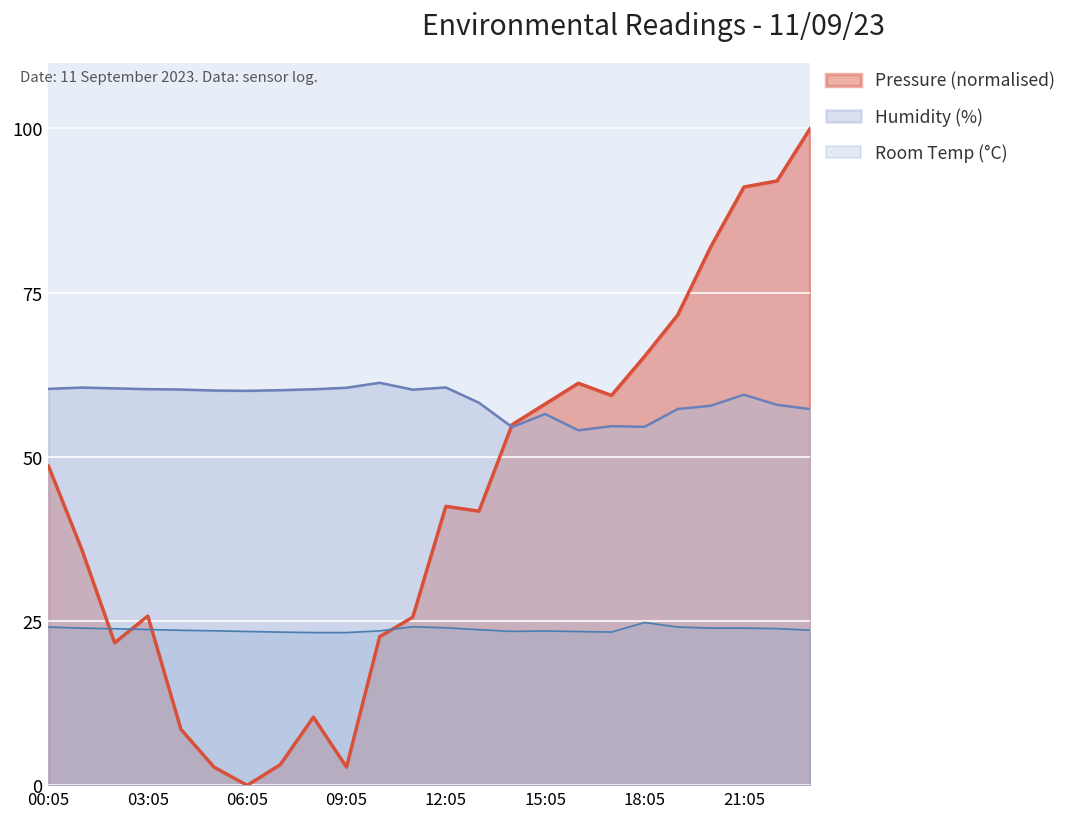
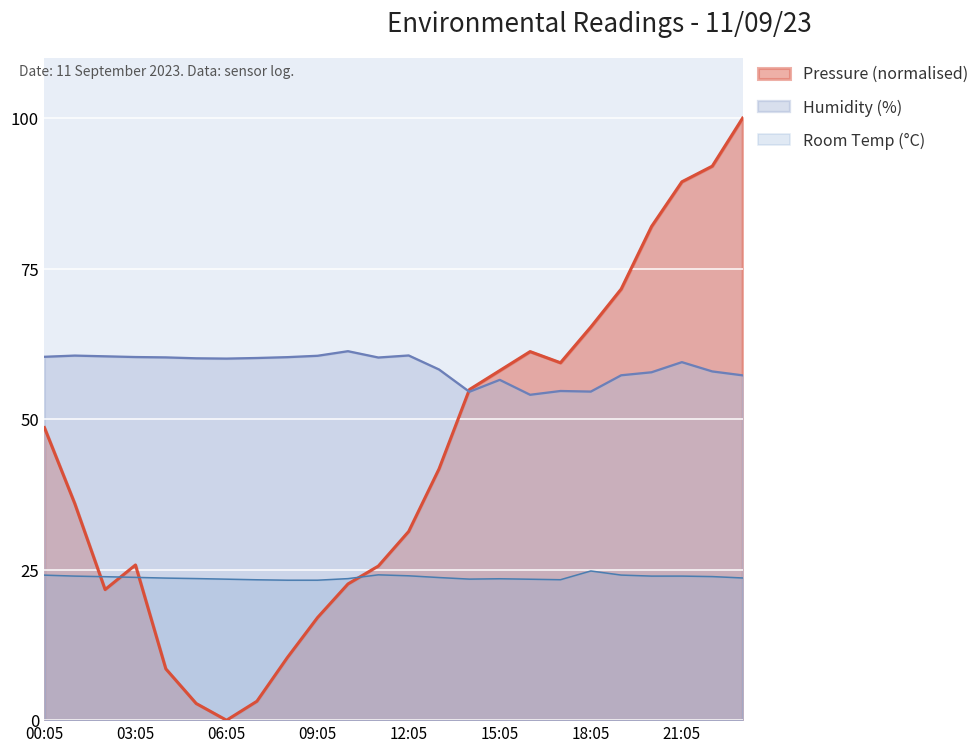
  {
    "Pressure (normalised)": {
      "00:05": 49,
      "03:05": 26,
      "06:05": 0,
-     "09:05": 3,
-     "12:05": 42,
+     "09:05": 17,
+     "12:05": 31,
      "15:05": 58,
      "18:05": 65,
-     "21:05": 91
+     "21:05": 89
    }
  }
